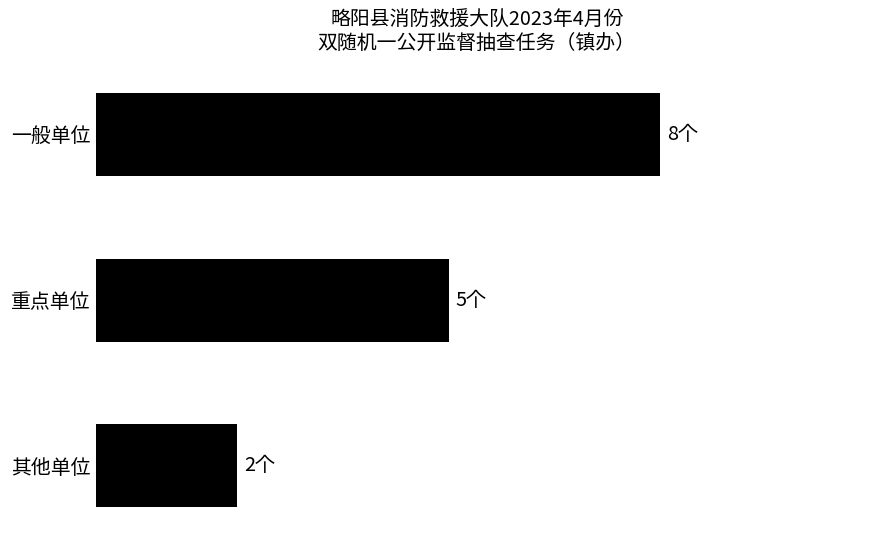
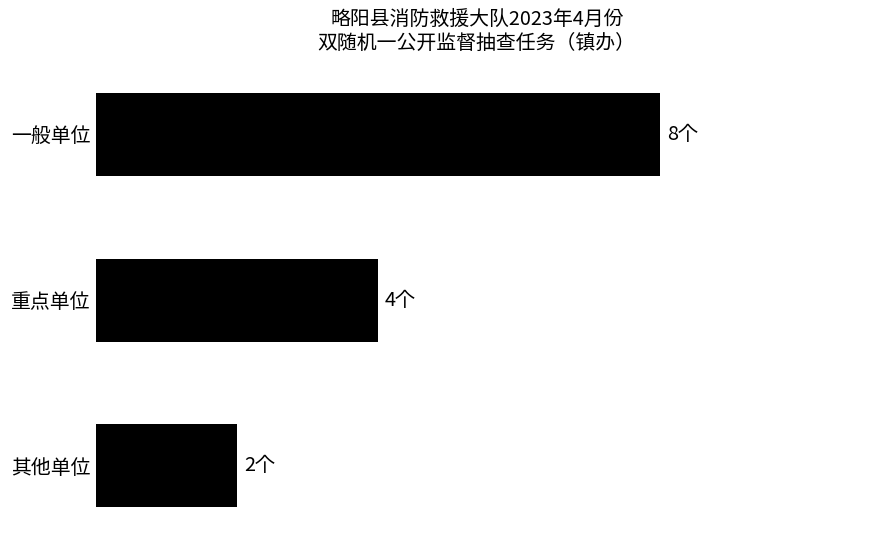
  {
    "一般单位": "8个",
-   "重点单位": "5个",
+   "重点单位": "4个",
    "其他单位": "2个"
  }
